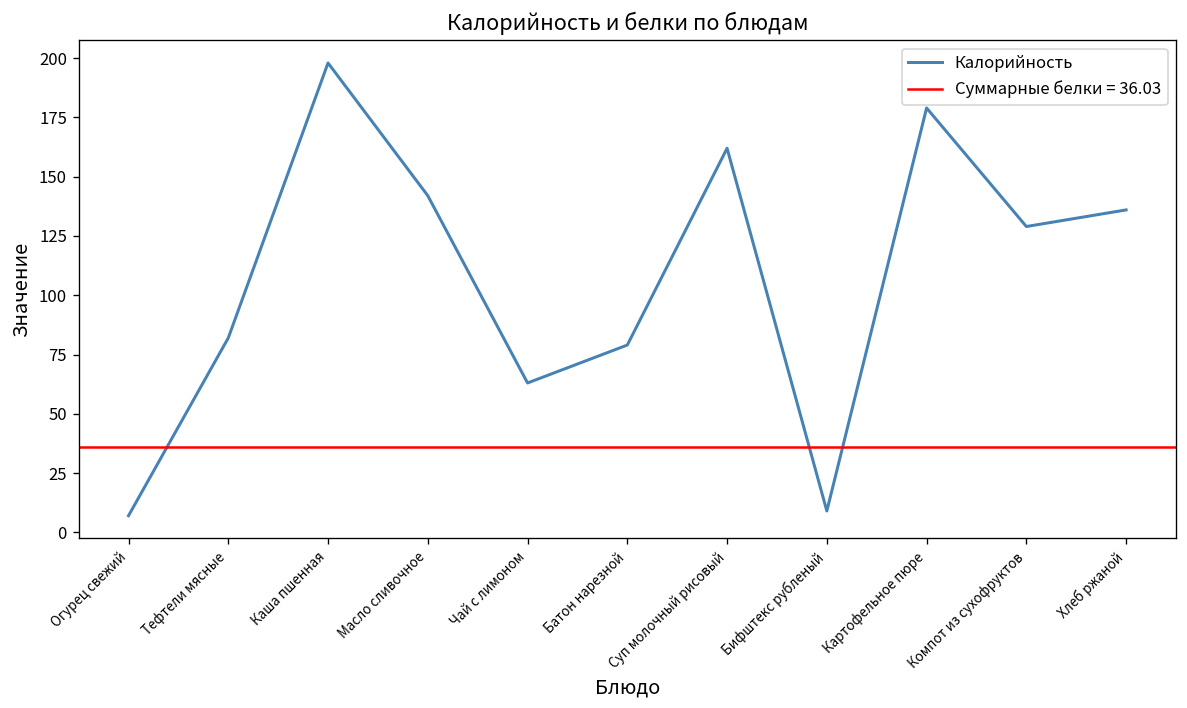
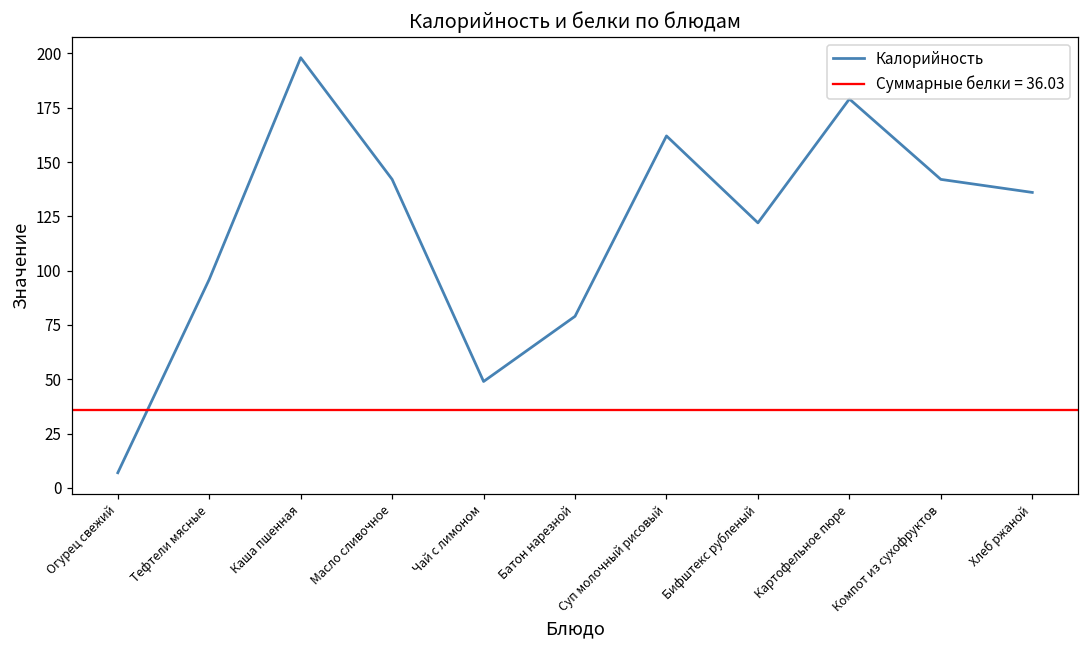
  {
    "Огурец свежий": 7,
-   "Тефтели мясные": 82,
+   "Тефтели мясные": 96,
    "Каша пшенная": 198,
    "Масло сливочное": 142,
-   "Чай с лимоном": 63,
+   "Чай с лимоном": 49,
    "Батон нарезной": 79,
    "Суп молочный рисовый": 162,
-   "Бифштекс рубленый": 9,
+   "Бифштекс рубленый": 122,
    "Картофельное пюре": 179,
-   "Компот из сухофруктов": 129,
+   "Компот из сухофруктов": 142,
    "Хлеб ржаной": 136
  }
